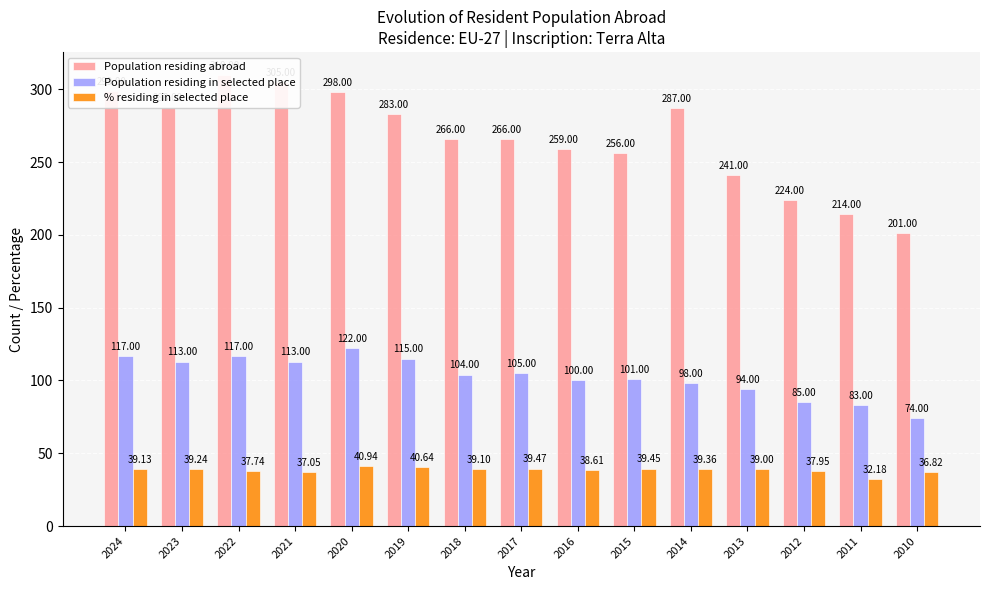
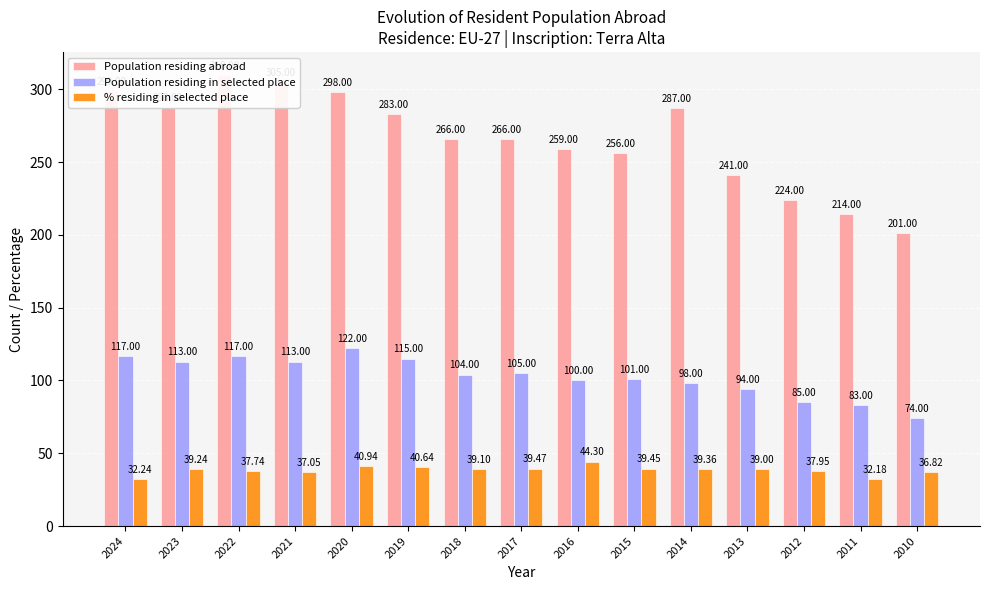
  {
    "Population residing abroad": {
      "2020": 298.00,
      "2019": 283.00,
      "2018": 266.00,
      "2017": 266.00,
      "2016": 259.00,
      "2015": 256.00,
      "2014": 287.00,
      "2013": 241.00,
      "2012": 224.00,
      "2011": 214.00,
      "2010": 201.00
    },
    "Population residing in selected place": {
      "2024": 117.00,
      "2023": 113.00,
      "2022": 117.00,
      "2021": 113.00,
      "2020": 122.00,
      "2019": 115.00,
      "2018": 104.00,
      "2017": 105.00,
      "2016": 100.00,
      "2015": 101.00,
      "2014": 98.00,
      "2013": 94.00,
      "2012": 85.00,
      "2011": 83.00,
      "2010": 74.00
    },
    "% residing in selected place": {
-     "2024": 39.13,
+     "2024": 32.24,
      "2023": 39.24,
      "2022": 37.74,
      "2021": 37.05,
      "2020": 40.94,
      "2019": 40.64,
      "2018": 39.10,
      "2017": 39.47,
-     "2016": 38.61,
+     "2016": 44.30,
      "2015": 39.45,
      "2014": 39.36,
      "2013": 39.00,
      "2012": 37.95,
      "2011": 32.18,
      "2010": 36.82
    }
  }
